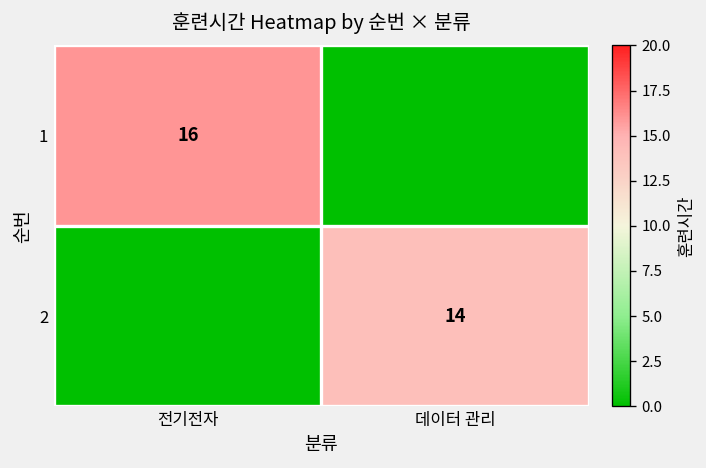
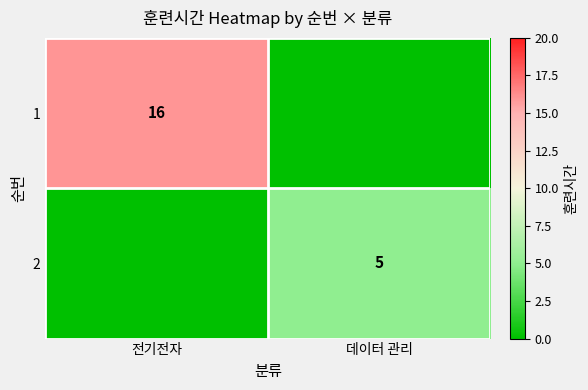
  {
    "1": {
      "전기전자": 16
    },
    "2": {
-     "데이터 관리": 14
+     "데이터 관리": 5
    }
  }
